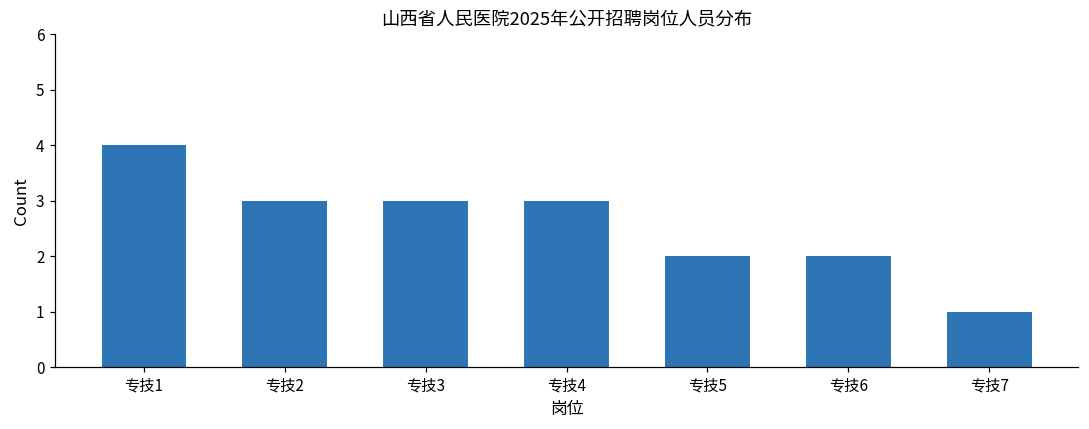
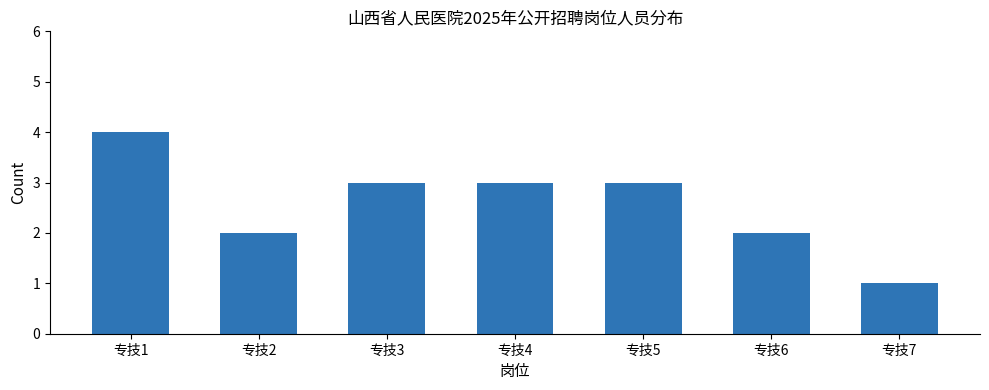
  {
    "专技1": 4,
-   "专技2": 3,
+   "专技2": 2,
    "专技3": 3,
    "专技4": 3,
-   "专技5": 2,
+   "专技5": 3,
    "专技6": 2,
    "专技7": 1
  }
